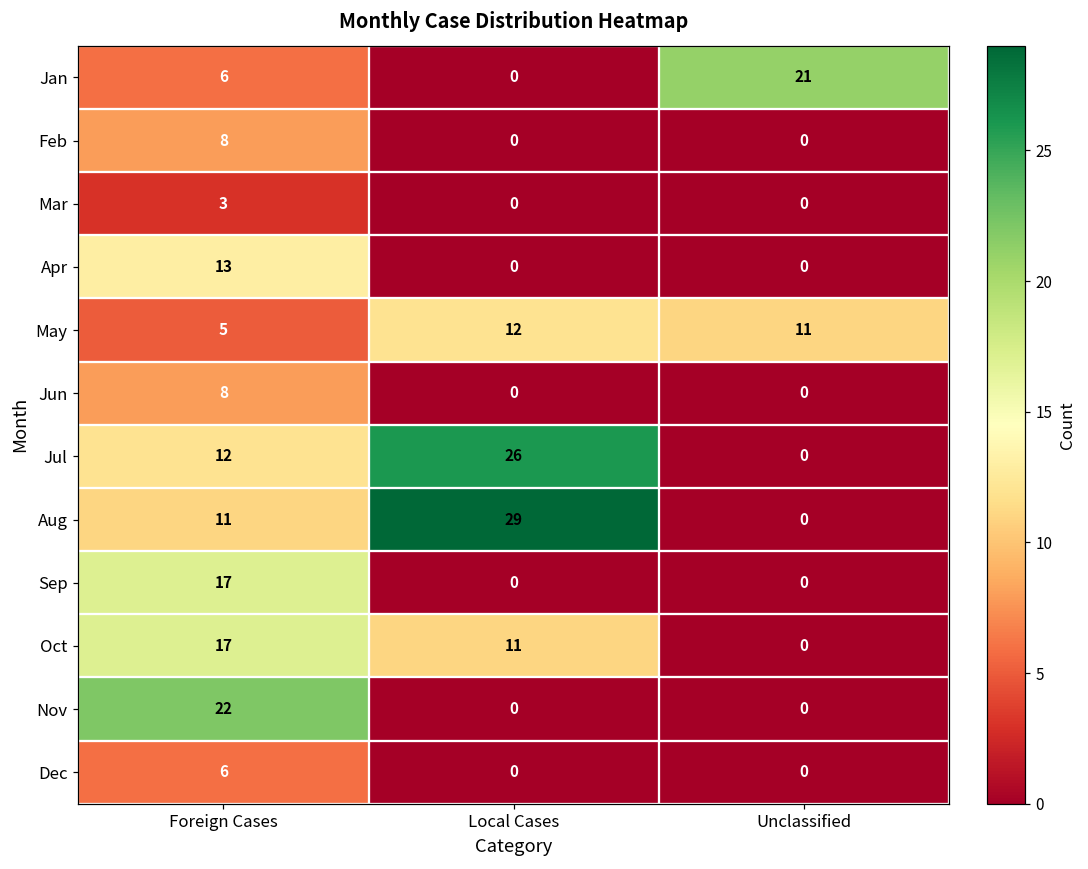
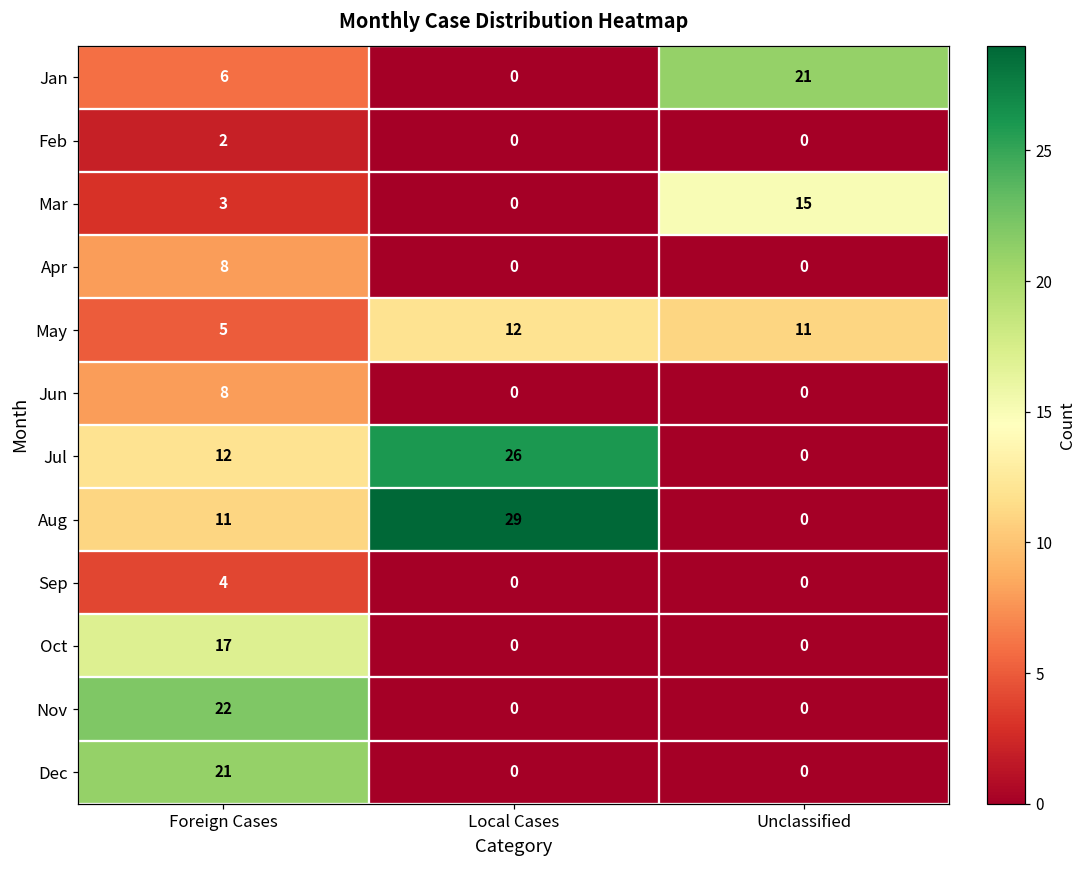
  {
    "Jan": {
      "Foreign Cases": 6,
      "Local Cases": 0,
      "Unclassified": 21
    },
    "Feb": {
-     "Foreign Cases": 8,
+     "Foreign Cases": 2,
      "Local Cases": 0,
      "Unclassified": 0
    },
    "Mar": {
      "Foreign Cases": 3,
      "Local Cases": 0,
-     "Unclassified": 0
+     "Unclassified": 15
    },
    "Apr": {
-     "Foreign Cases": 13,
+     "Foreign Cases": 8,
      "Local Cases": 0,
      "Unclassified": 0
    },
    "May": {
      "Foreign Cases": 5,
      "Local Cases": 12,
      "Unclassified": 11
    },
    "Jun": {
      "Foreign Cases": 8,
      "Local Cases": 0,
      "Unclassified": 0
    },
    "Jul": {
      "Foreign Cases": 12,
      "Local Cases": 26,
      "Unclassified": 0
    },
    "Aug": {
      "Foreign Cases": 11,
      "Local Cases": 29,
      "Unclassified": 0
    },
    "Sep": {
-     "Foreign Cases": 17,
+     "Foreign Cases": 4,
      "Local Cases": 0,
      "Unclassified": 0
    },
    "Oct": {
      "Foreign Cases": 17,
-     "Local Cases": 11,
+     "Local Cases": 0,
      "Unclassified": 0
    },
    "Nov": {
      "Foreign Cases": 22,
      "Local Cases": 0,
      "Unclassified": 0
    },
    "Dec": {
-     "Foreign Cases": 6,
+     "Foreign Cases": 21,
      "Local Cases": 0,
      "Unclassified": 0
    }
  }
